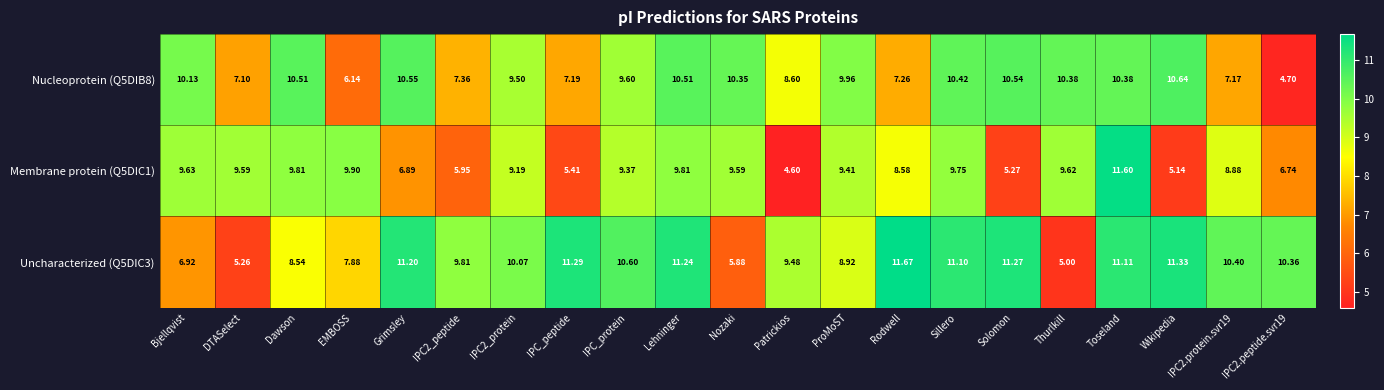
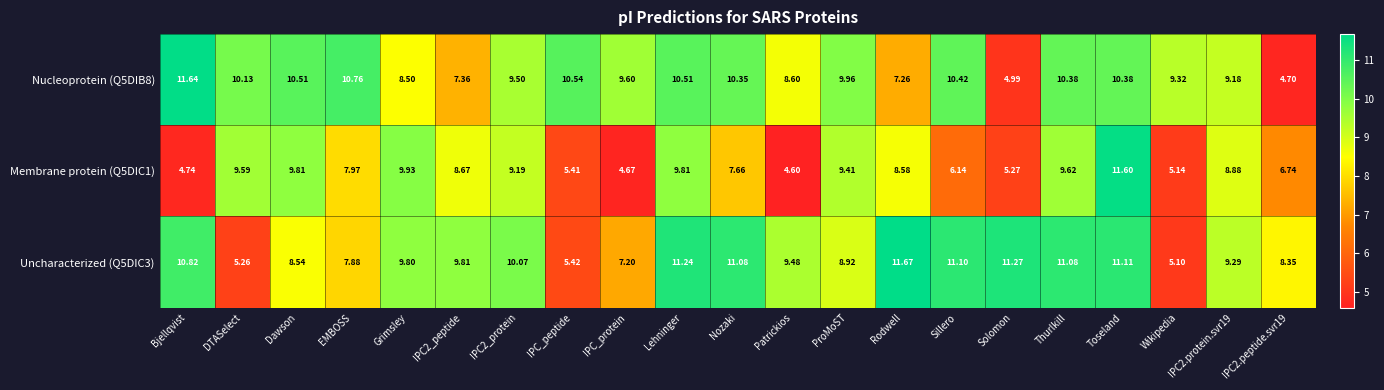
  {
    "Nucleoprotein (Q5DIB8)": {
-     "Bjellqvist": 10.13,
-     "DTASelect": 7.10,
+     "Bjellqvist": 11.64,
+     "DTASelect": 10.13,
      "Dawson": 10.51,
-     "EMBOSS": 6.14,
-     "Grimsley": 10.55,
+     "EMBOSS": 10.76,
+     "Grimsley": 8.50,
      "IPC2_peptide": 7.36,
      "IPC2_protein": 9.50,
-     "IPC_peptide": 7.19,
+     "IPC_peptide": 10.54,
      "IPC_protein": 9.60,
      "Lehninger": 10.51,
      "Nozaki": 10.35,
      "Patrickios": 8.60,
      "ProMoST": 9.96,
      "Rodwell": 7.26,
      "Sillero": 10.42,
-     "Solomon": 10.54,
+     "Solomon": 4.99,
      "Thurlkill": 10.38,
      "Toseland": 10.38,
-     "Wikipedia": 10.64,
-     "IPC2.protein.svr19": 7.17,
+     "Wikipedia": 9.32,
+     "IPC2.protein.svr19": 9.18,
      "IPC2.peptide.svr19": 4.70
    },
    "Membrane protein (Q5DIC1)": {
-     "Bjellqvist": 9.63,
+     "Bjellqvist": 4.74,
      "DTASelect": 9.59,
      "Dawson": 9.81,
-     "EMBOSS": 9.90,
-     "Grimsley": 6.89,
-     "IPC2_peptide": 5.95,
+     "EMBOSS": 7.97,
+     "Grimsley": 9.93,
+     "IPC2_peptide": 8.67,
      "IPC2_protein": 9.19,
      "IPC_peptide": 5.41,
-     "IPC_protein": 9.37,
+     "IPC_protein": 4.67,
      "Lehninger": 9.81,
-     "Nozaki": 9.59,
+     "Nozaki": 7.66,
      "Patrickios": 4.60,
      "ProMoST": 9.41,
      "Rodwell": 8.58,
-     "Sillero": 9.75,
+     "Sillero": 6.14,
      "Solomon": 5.27,
      "Thurlkill": 9.62,
      "Toseland": 11.60,
      "Wikipedia": 5.14,
      "IPC2.protein.svr19": 8.88,
      "IPC2.peptide.svr19": 6.74
    },
    "Uncharacterized (Q5DIC3)": {
-     "Bjellqvist": 6.92,
+     "Bjellqvist": 10.82,
      "DTASelect": 5.26,
      "Dawson": 8.54,
      "EMBOSS": 7.88,
-     "Grimsley": 11.20,
+     "Grimsley": 9.80,
      "IPC2_peptide": 9.81,
      "IPC2_protein": 10.07,
-     "IPC_peptide": 11.29,
-     "IPC_protein": 10.60,
+     "IPC_peptide": 5.42,
+     "IPC_protein": 7.20,
      "Lehninger": 11.24,
-     "Nozaki": 5.88,
+     "Nozaki": 11.08,
      "Patrickios": 9.48,
      "ProMoST": 8.92,
      "Rodwell": 11.67,
      "Sillero": 11.10,
      "Solomon": 11.27,
-     "Thurlkill": 5.00,
+     "Thurlkill": 11.08,
      "Toseland": 11.11,
-     "Wikipedia": 11.33,
-     "IPC2.protein.svr19": 10.40,
-     "IPC2.peptide.svr19": 10.36
+     "Wikipedia": 5.10,
+     "IPC2.protein.svr19": 9.29,
+     "IPC2.peptide.svr19": 8.35
    }
  }
